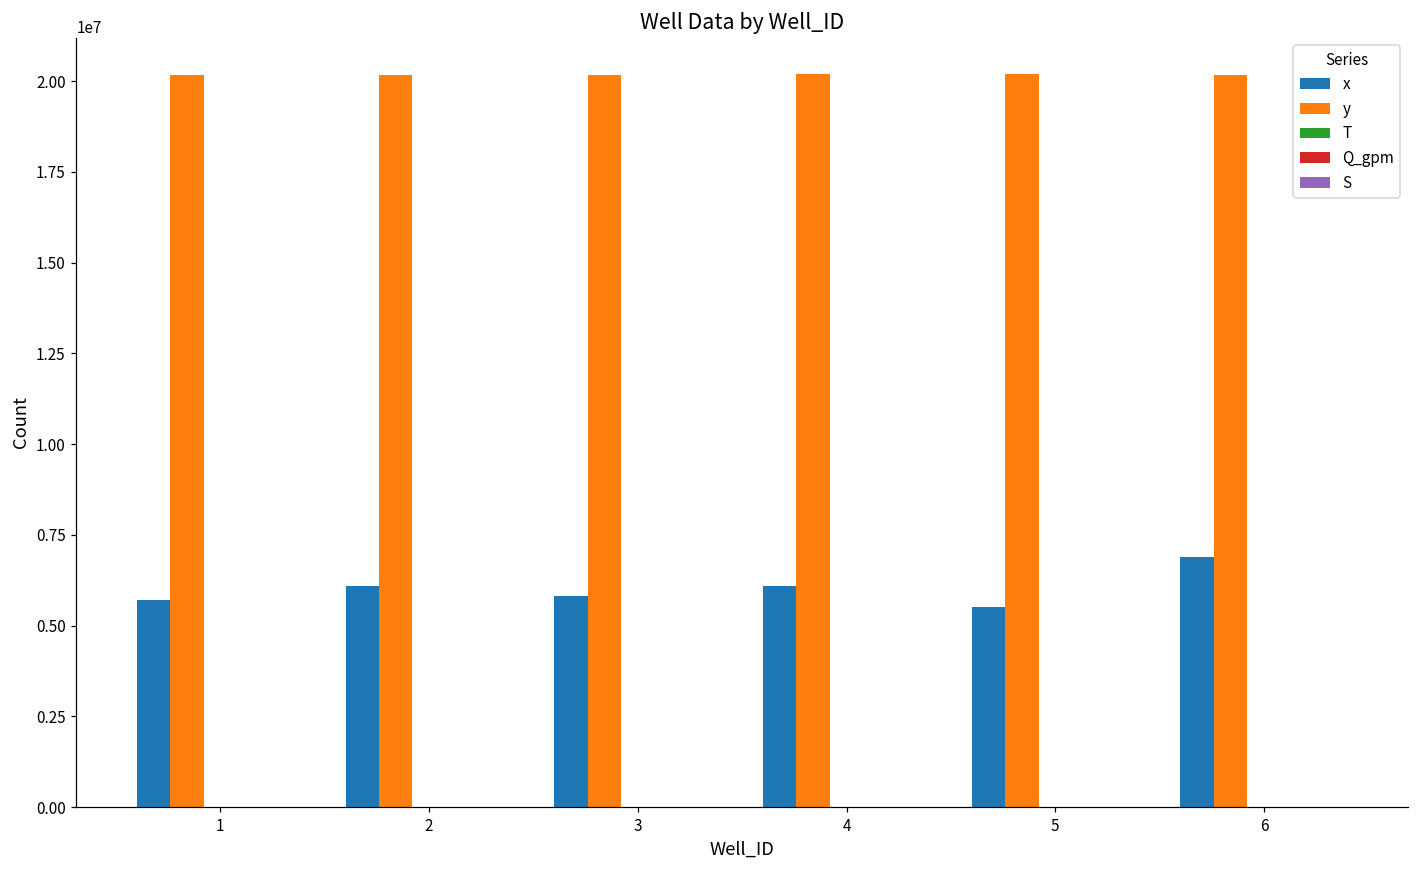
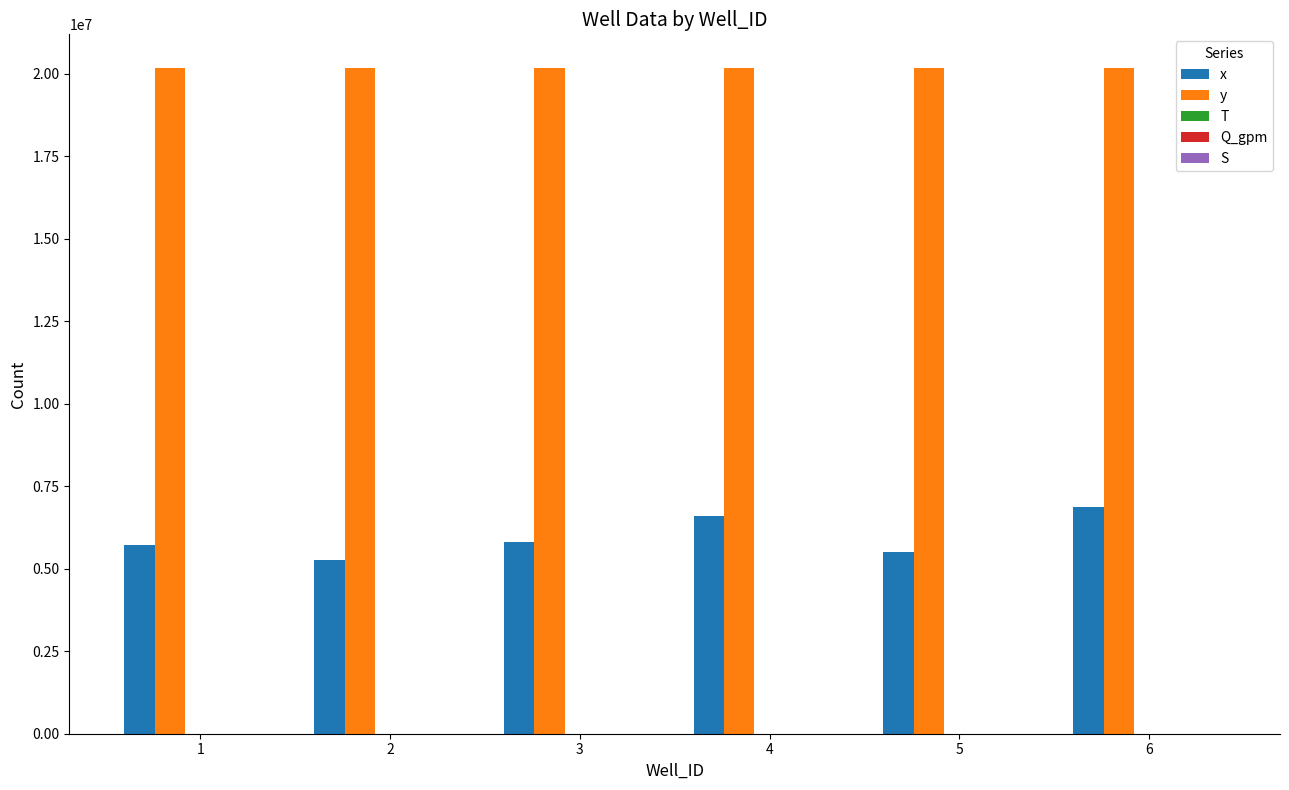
  {
    "x": {
      "1": 5700000,
-     "2": 6100000,
+     "2": 5300000,
      "3": 5800000,
-     "4": 6100000,
+     "4": 6600000,
      "5": 5500000,
      "6": 6900000
    },
    "y": {
      "1": 20200000,
      "2": 20200000,
      "3": 20200000,
      "4": 20200000,
      "5": 20200000,
      "6": 20200000
    }
  }
